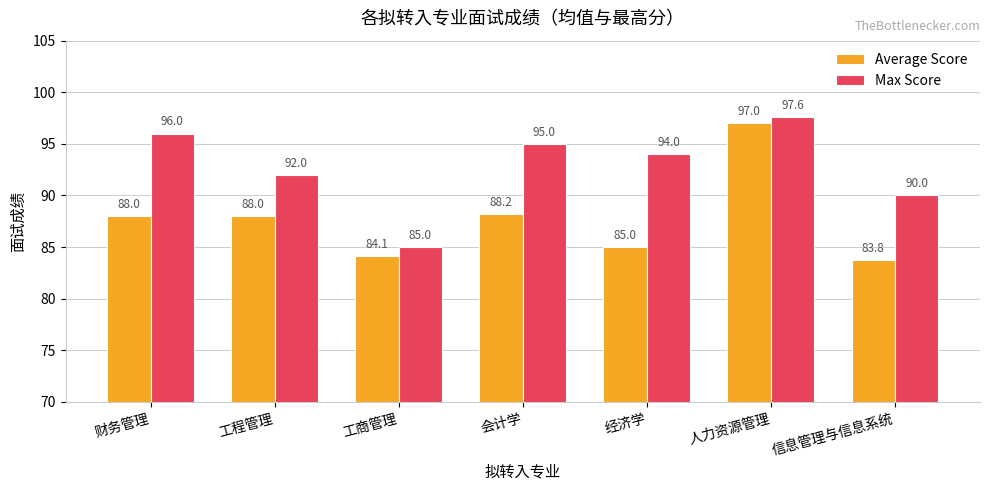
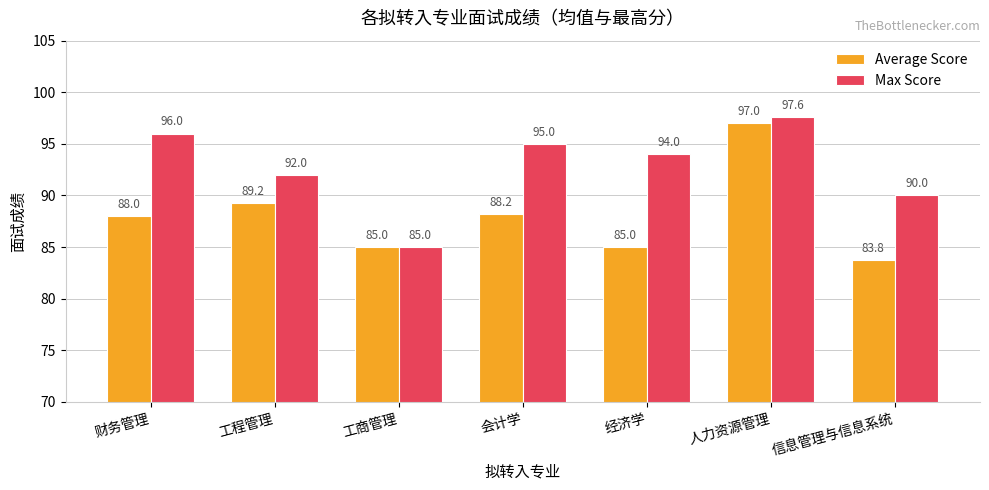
  {
    "Average Score": {
      "财务管理": 88.0,
-     "工程管理": 88.0,
-     "工商管理": 84.1,
+     "工程管理": 89.2,
+     "工商管理": 85.0,
      "会计学": 88.2,
      "经济学": 85.0,
      "人力资源管理": 97.0,
      "信息管理与信息系统": 83.8
    },
    "Max Score": {
      "财务管理": 96.0,
      "工程管理": 92.0,
      "工商管理": 85.0,
      "会计学": 95.0,
      "经济学": 94.0,
      "人力资源管理": 97.6,
      "信息管理与信息系统": 90.0
    }
  }
